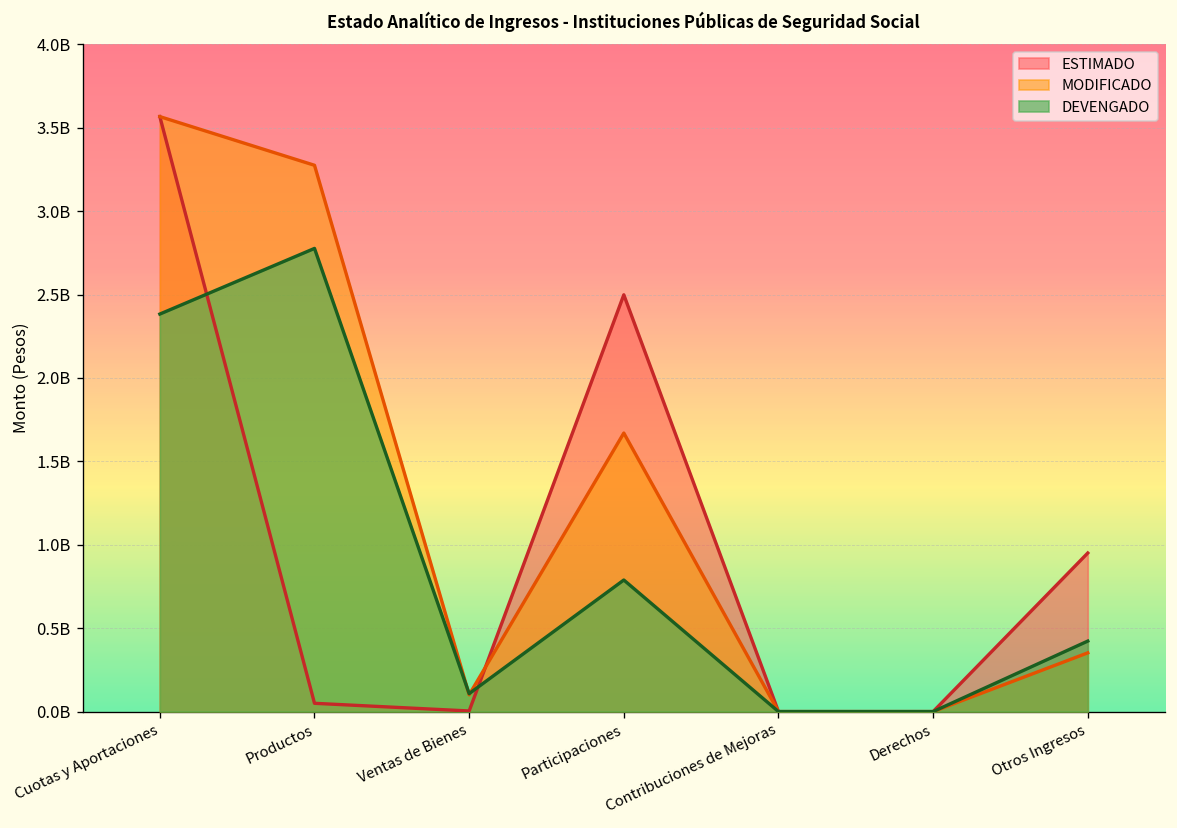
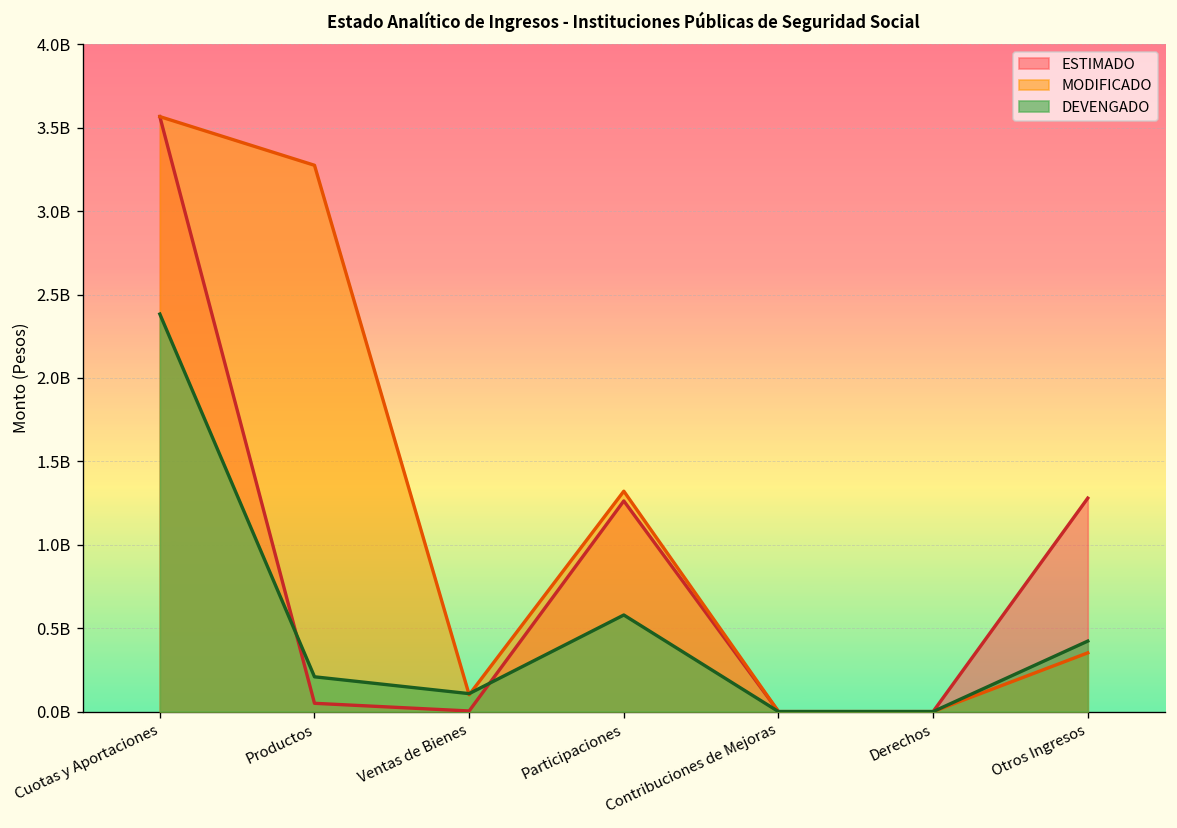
  {
    "ESTIMADO": {
      "Productos": 50000000,
      "Ventas de Bienes": 0,
-     "Participaciones": 2500000000,
-     "Otros Ingresos": 950000000
+     "Participaciones": 1260000000,
+     "Otros Ingresos": 1280000000
    },
    "MODIFICADO": {
      "Productos": 3280000000,
-     "Participaciones": 1670000000,
+     "Participaciones": 1320000000,
      "Otros Ingresos": 350000000
    },
    "DEVENGADO": {
      "Cuotas y Aportaciones": 2380000000,
-     "Productos": 2780000000,
-     "Participaciones": 790000000,
+     "Productos": 210000000,
+     "Participaciones": 580000000,
      "Otros Ingresos": 420000000
    }
  }
